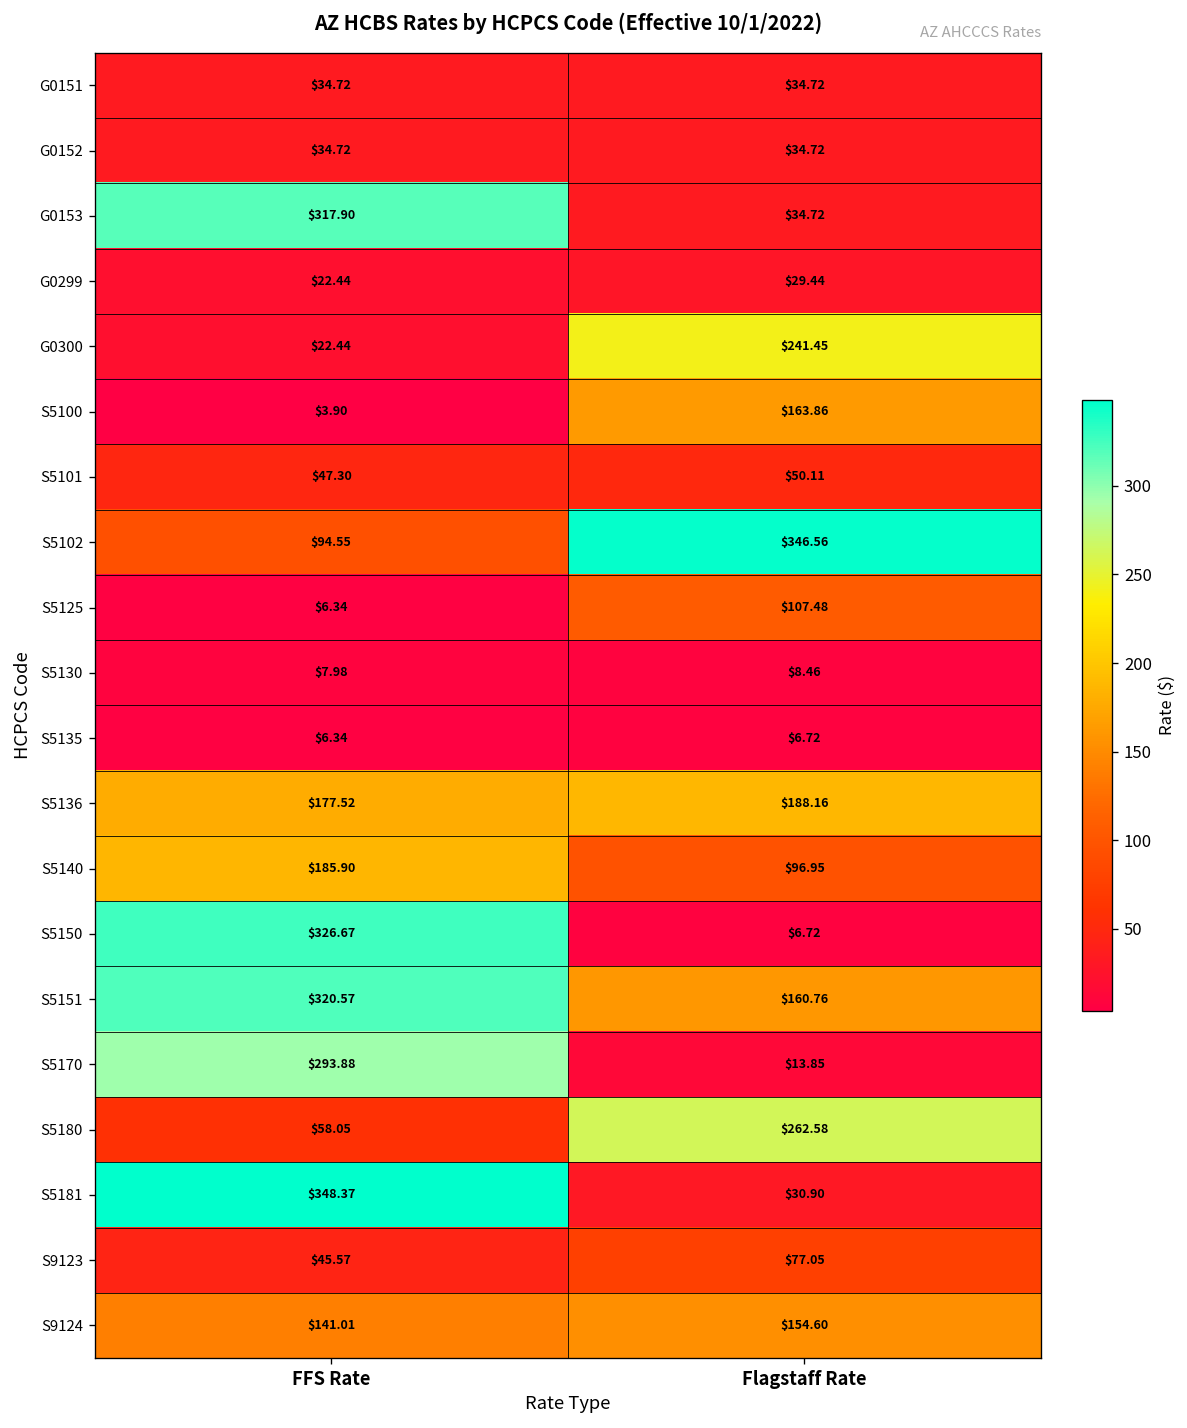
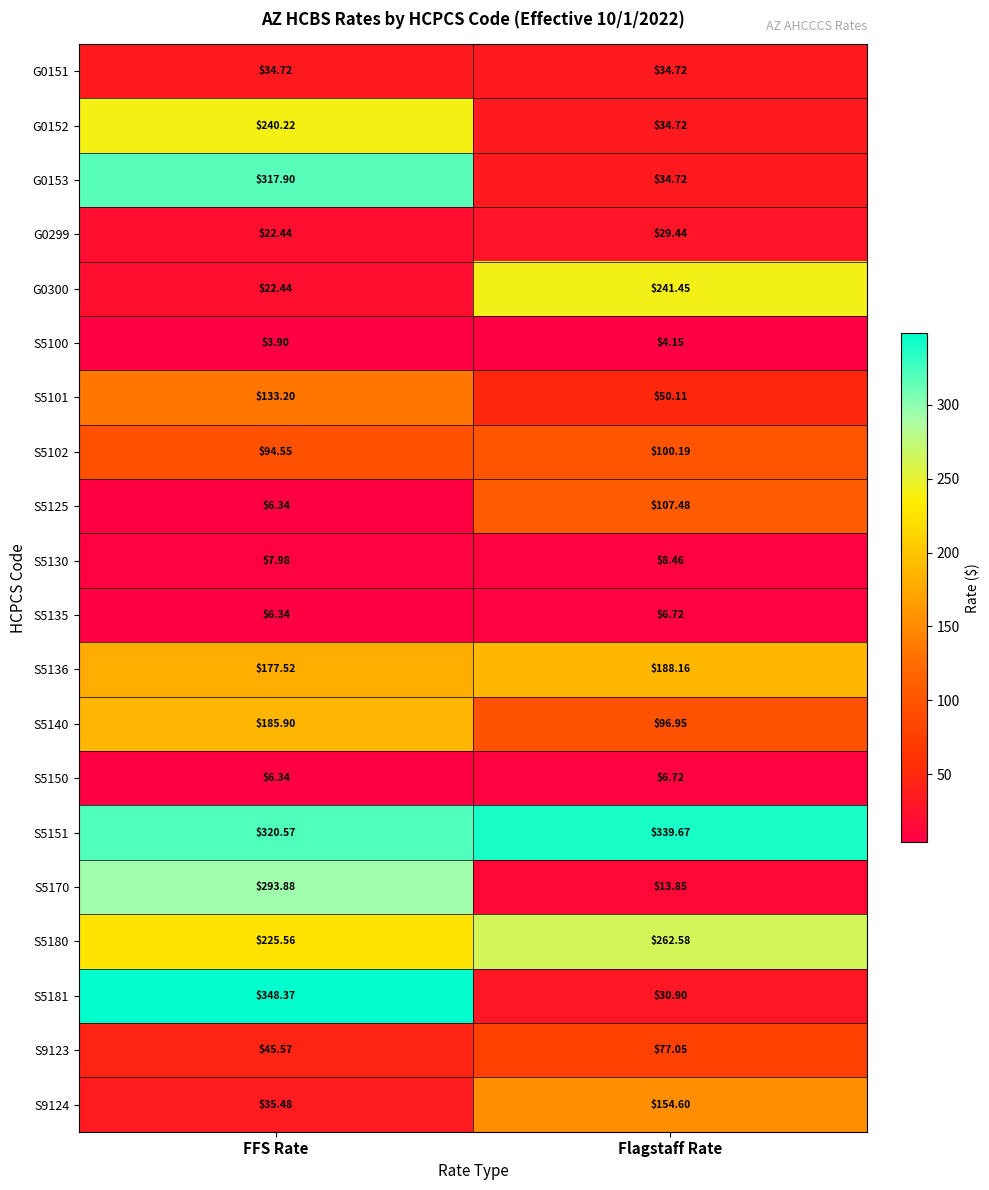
  {
    "G0151": {
      "FFS Rate": "$34.72",
      "Flagstaff Rate": "$34.72"
    },
    "G0152": {
-     "FFS Rate": "$34.72",
+     "FFS Rate": "$240.22",
      "Flagstaff Rate": "$34.72"
    },
    "G0153": {
      "FFS Rate": "$317.90",
      "Flagstaff Rate": "$34.72"
    },
    "G0299": {
      "FFS Rate": "$22.44",
      "Flagstaff Rate": "$29.44"
    },
    "G0300": {
      "FFS Rate": "$22.44",
      "Flagstaff Rate": "$241.45"
    },
    "S5100": {
      "FFS Rate": "$3.90",
-     "Flagstaff Rate": "$163.86"
+     "Flagstaff Rate": "$4.15"
    },
    "S5101": {
-     "FFS Rate": "$47.30",
+     "FFS Rate": "$133.20",
      "Flagstaff Rate": "$50.11"
    },
    "S5102": {
      "FFS Rate": "$94.55",
-     "Flagstaff Rate": "$346.56"
+     "Flagstaff Rate": "$100.19"
    },
    "S5125": {
      "FFS Rate": "$6.34",
      "Flagstaff Rate": "$107.48"
    },
    "S5130": {
      "FFS Rate": "$7.98",
      "Flagstaff Rate": "$8.46"
    },
    "S5135": {
      "FFS Rate": "$6.34",
      "Flagstaff Rate": "$6.72"
    },
    "S5136": {
      "FFS Rate": "$177.52",
      "Flagstaff Rate": "$188.16"
    },
    "S5140": {
      "FFS Rate": "$185.90",
      "Flagstaff Rate": "$96.95"
    },
    "S5150": {
-     "FFS Rate": "$326.67",
+     "FFS Rate": "$6.34",
      "Flagstaff Rate": "$6.72"
    },
    "S5151": {
      "FFS Rate": "$320.57",
-     "Flagstaff Rate": "$160.76"
+     "Flagstaff Rate": "$339.67"
    },
    "S5170": {
      "FFS Rate": "$293.88",
      "Flagstaff Rate": "$13.85"
    },
    "S5180": {
-     "FFS Rate": "$58.05",
+     "FFS Rate": "$225.56",
      "Flagstaff Rate": "$262.58"
    },
    "S5181": {
      "FFS Rate": "$348.37",
      "Flagstaff Rate": "$30.90"
    },
    "S9123": {
      "FFS Rate": "$45.57",
      "Flagstaff Rate": "$77.05"
    },
    "S9124": {
-     "FFS Rate": "$141.01",
+     "FFS Rate": "$35.48",
      "Flagstaff Rate": "$154.60"
    }
  }
